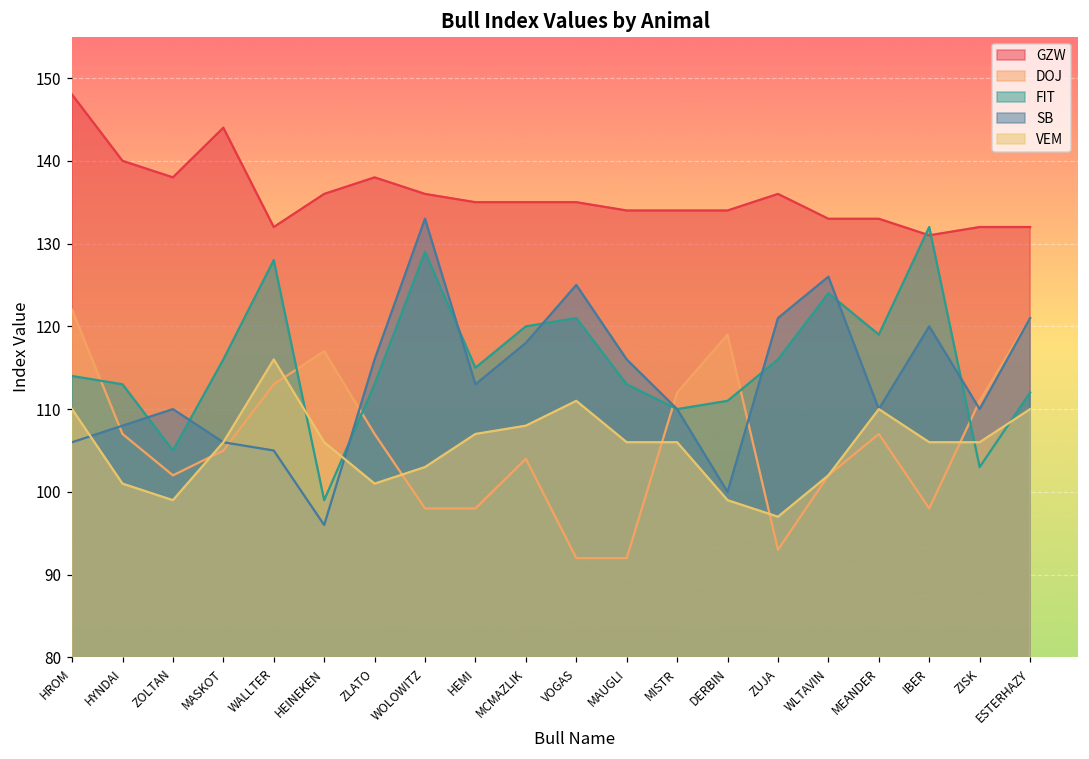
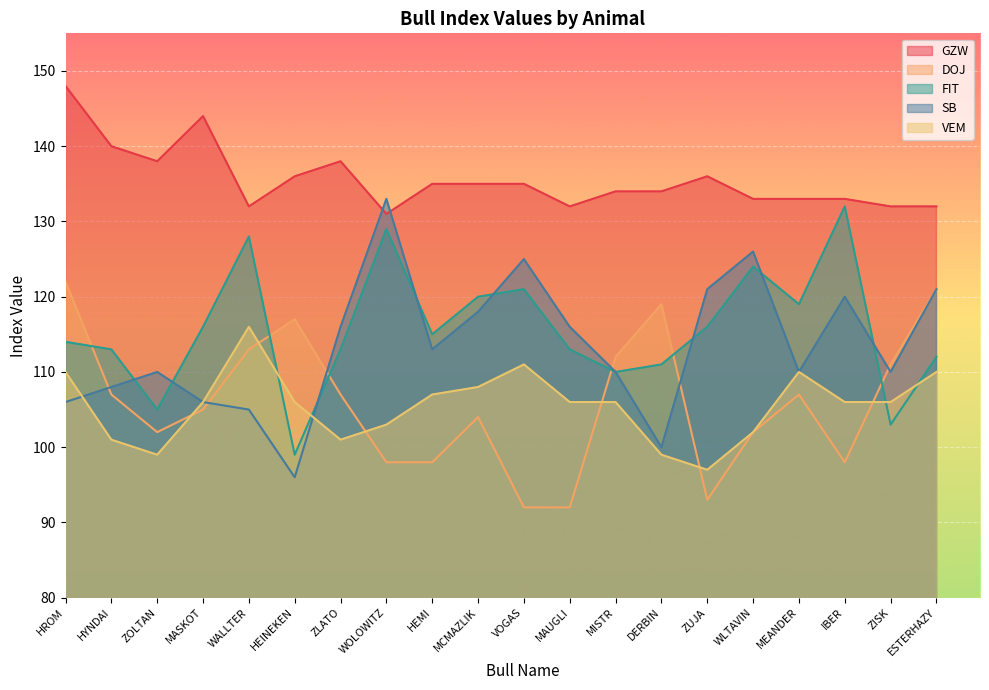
  {
    "GZW": {
      "HROM": 148,
      "HYNDAI": 140,
      "ZOLTAN": 138,
      "MASKOT": 144,
      "WALLTER": 132,
      "HEINEKEN": 136,
      "ZLATO": 138,
-     "WOLOWITZ": 136,
+     "WOLOWITZ": 131,
      "HEMI": 135,
      "MCMAZLIK": 135,
      "VOGAS": 135,
-     "MAUGLI": 134,
+     "MAUGLI": 132,
      "MISTR": 134,
      "DERBIN": 134,
      "ZUJA": 136,
      "WLTAVIN": 133,
      "MEANDER": 133,
-     "IBER": 131,
+     "IBER": 133,
      "ZISK": 132,
      "ESTERHAZY": 132
    }
  }
